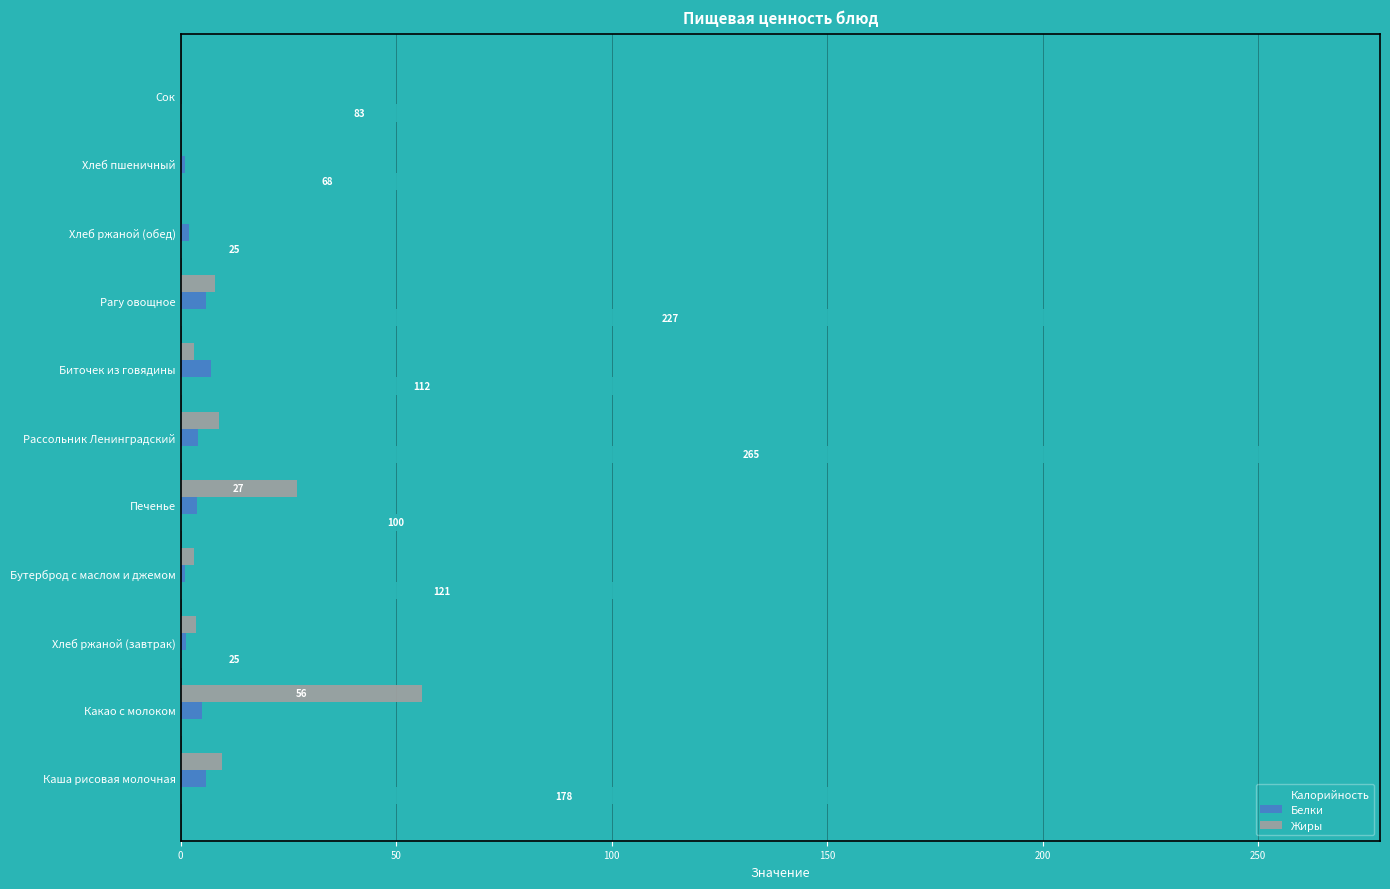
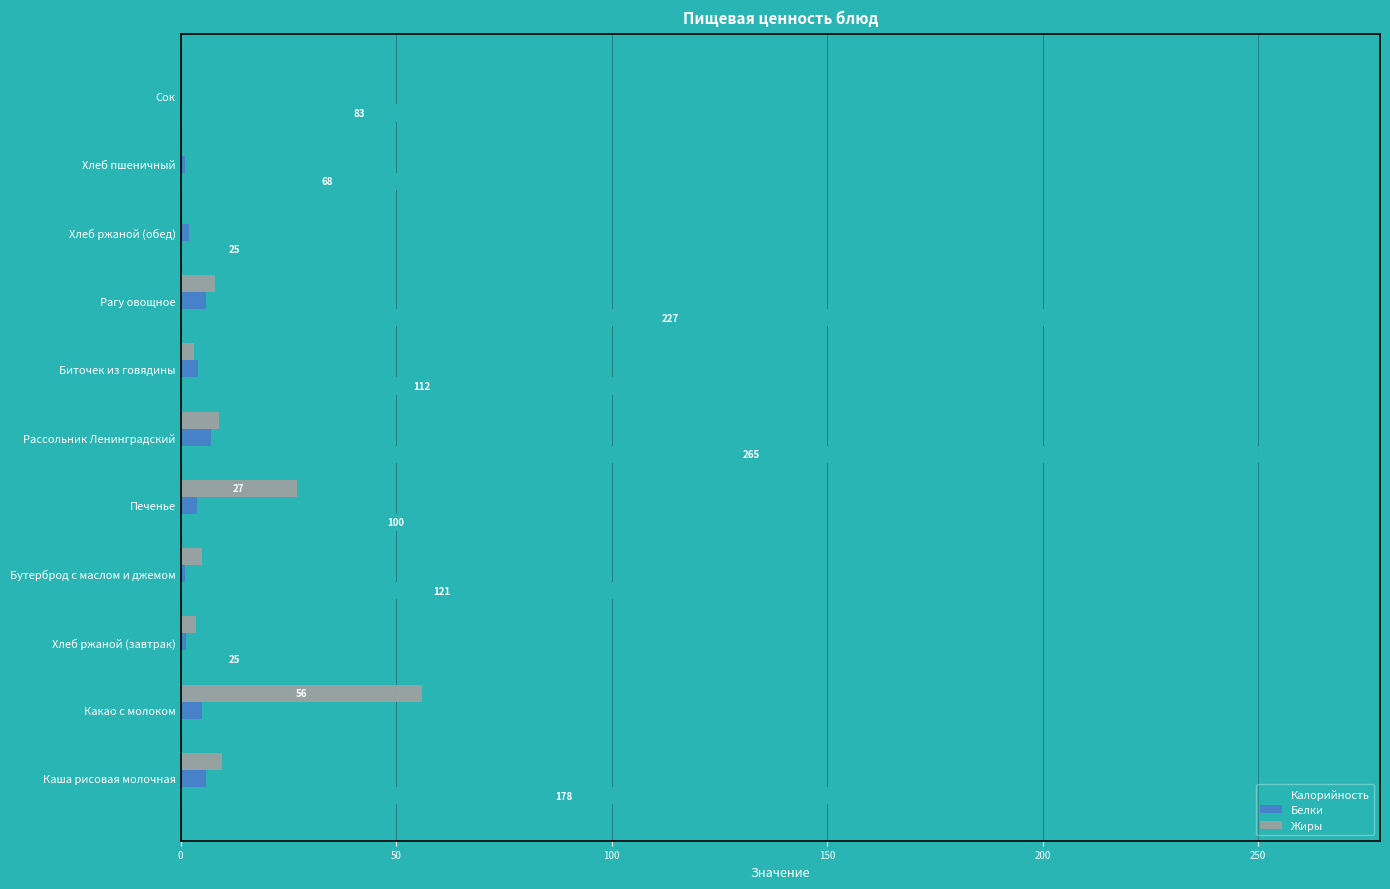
  {
    "Калорийность": {
      "Сок": 83,
      "Хлеб пшеничный": 68,
      "Хлеб ржаной (обед)": 25,
      "Рагу овощное": 227,
      "Биточек из говядины": 112,
      "Рассольник Ленинградский": 265,
      "Печенье": 100,
      "Бутерброд с маслом и джемом": 121,
      "Хлеб ржаной (завтрак)": 25,
      "Каша рисовая молочная": 178
    },
    "Белки": {
      "Сок": 0,
      "Хлеб пшеничный": 1,
      "Хлеб ржаной (обед)": 2,
      "Рагу овощное": 6,
-     "Биточек из говядины": 7,
-     "Рассольник Ленинградский": 4,
+     "Биточек из говядины": 4,
+     "Рассольник Ленинградский": 7,
      "Печенье": 4,
      "Бутерброд с маслом и джемом": 1,
      "Хлеб ржаной (завтрак)": 1,
      "Какао с молоком": 5,
      "Каша рисовая молочная": 6
    },
    "Жиры": {
      "Сок": 0,
      "Хлеб пшеничный": 0,
      "Хлеб ржаной (обед)": 0,
      "Рагу овощное": 8,
      "Биточек из говядины": 3,
      "Рассольник Ленинградский": 9,
-     "Бутерброд с маслом и джемом": 3,
+     "Бутерброд с маслом и джемом": 5,
      "Хлеб ржаной (завтрак)": 4,
      "Каша рисовая молочная": 10
    }
  }
